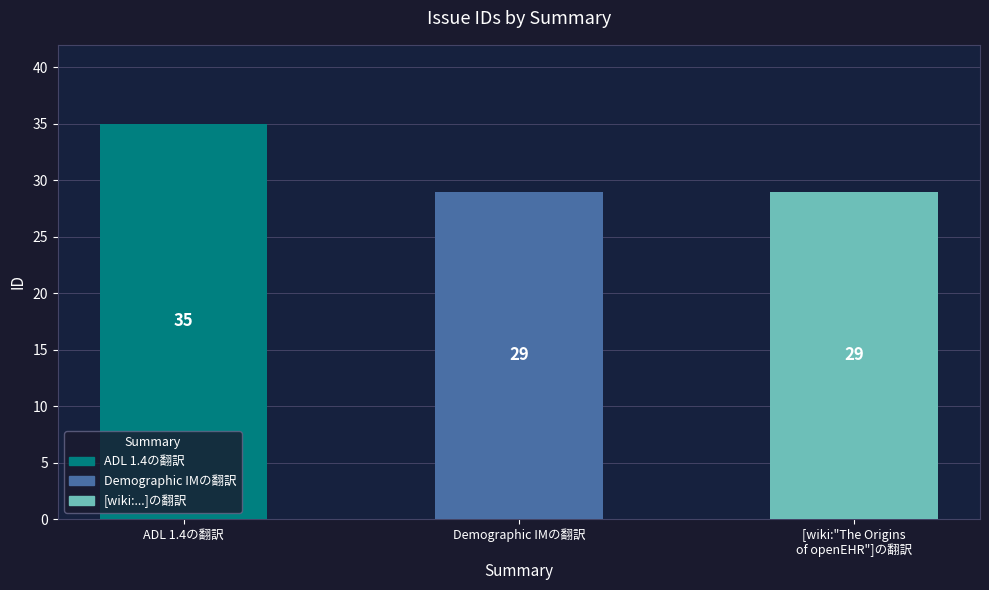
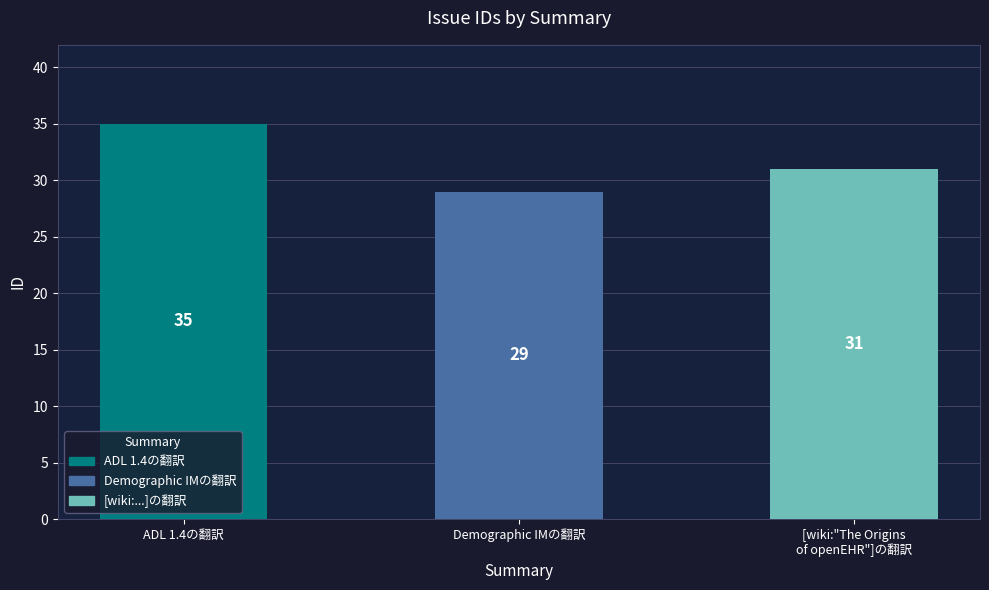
  {
    "ADL 1.4の翻訳": 35,
    "Demographic IMの翻訳": 29,
-   "[wiki:\"The Origins of openEHR\"]の翻訳": 29
+   "[wiki:\"The Origins of openEHR\"]の翻訳": 31
  }
